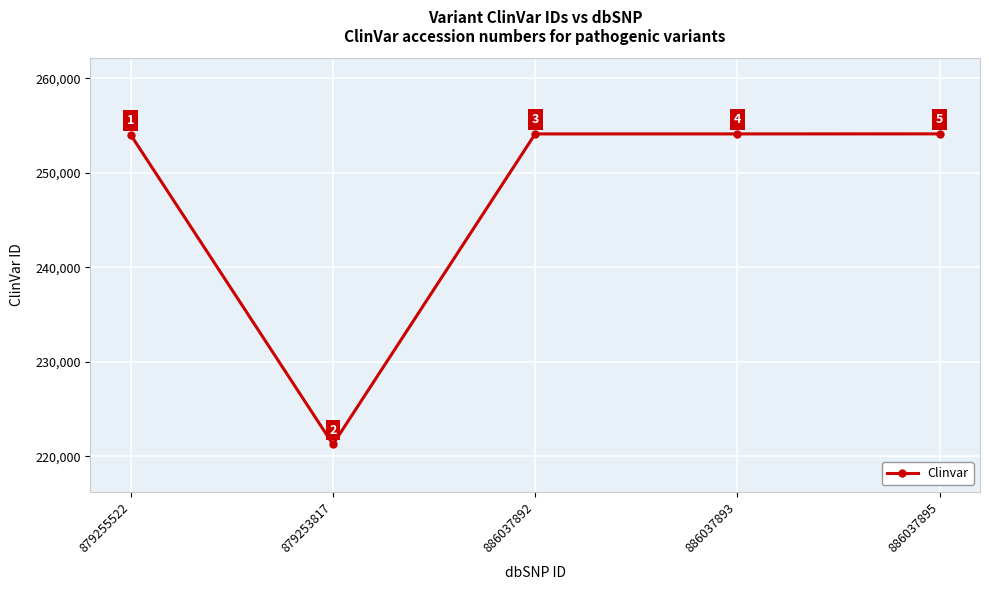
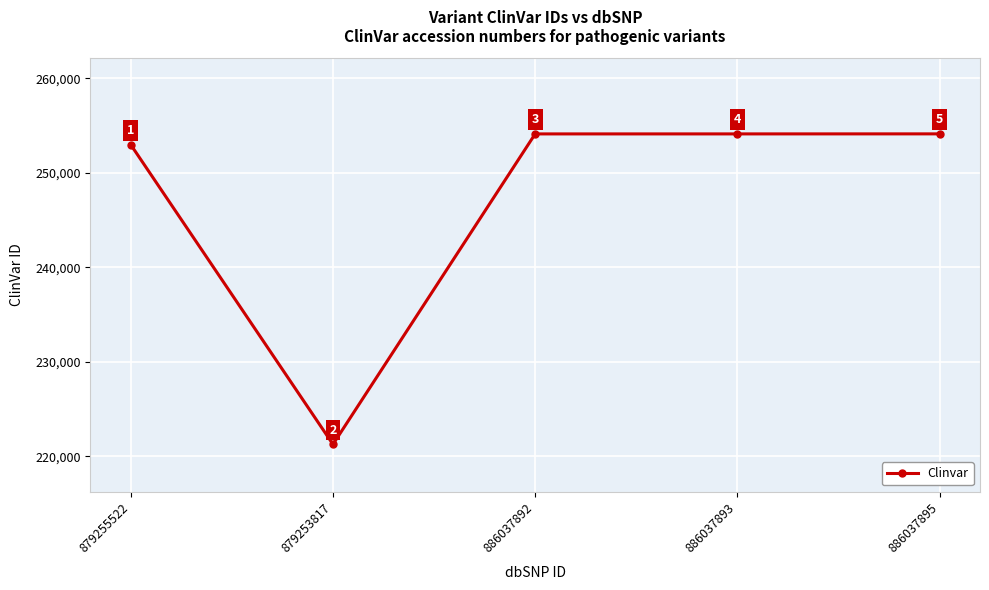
  {
-   "879255522": "254,000"
+   "879255522": "253,000"
  }
